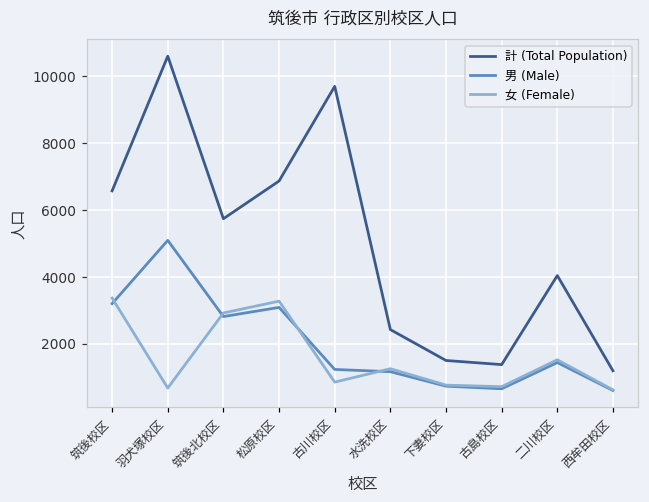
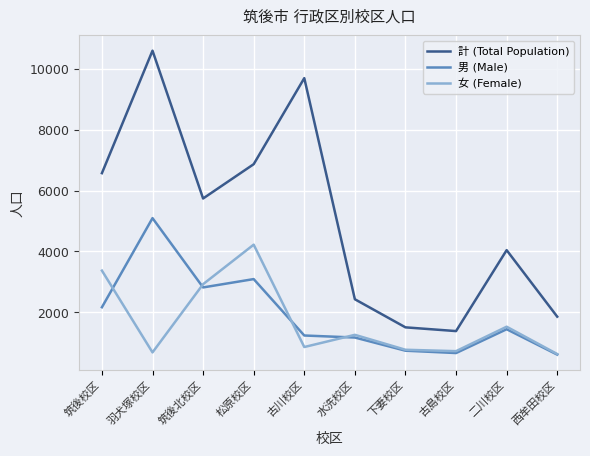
  {
    "計 (Total Population)": {
      "筑後校区": 6600,
      "羽犬塚校区": 10600,
      "筑後北校区": 5700,
      "松原校区": 6900,
      "古川校区": 9700,
      "水洗校区": 2400,
      "下妻校区": 1500,
      "古島校区": 1400,
      "二川校区": 4000,
-     "西牟田校区": 1200
+     "西牟田校区": 1900
    },
    "男 (Male)": {
-     "筑後校区": 3200,
+     "筑後校区": 2200,
      "羽犬塚校区": 5100,
      "筑後北校区": 2800,
      "松原校区": 3100,
      "古川校区": 1200,
      "水洗校区": 1200
    },
    "女 (Female)": {
      "筑後校区": 3400,
      "羽犬塚校区": 700,
      "筑後北校区": 2900,
-     "松原校区": 3300,
+     "松原校区": 4200,
      "古川校区": 900,
      "水洗校区": 1300
    }
  }
